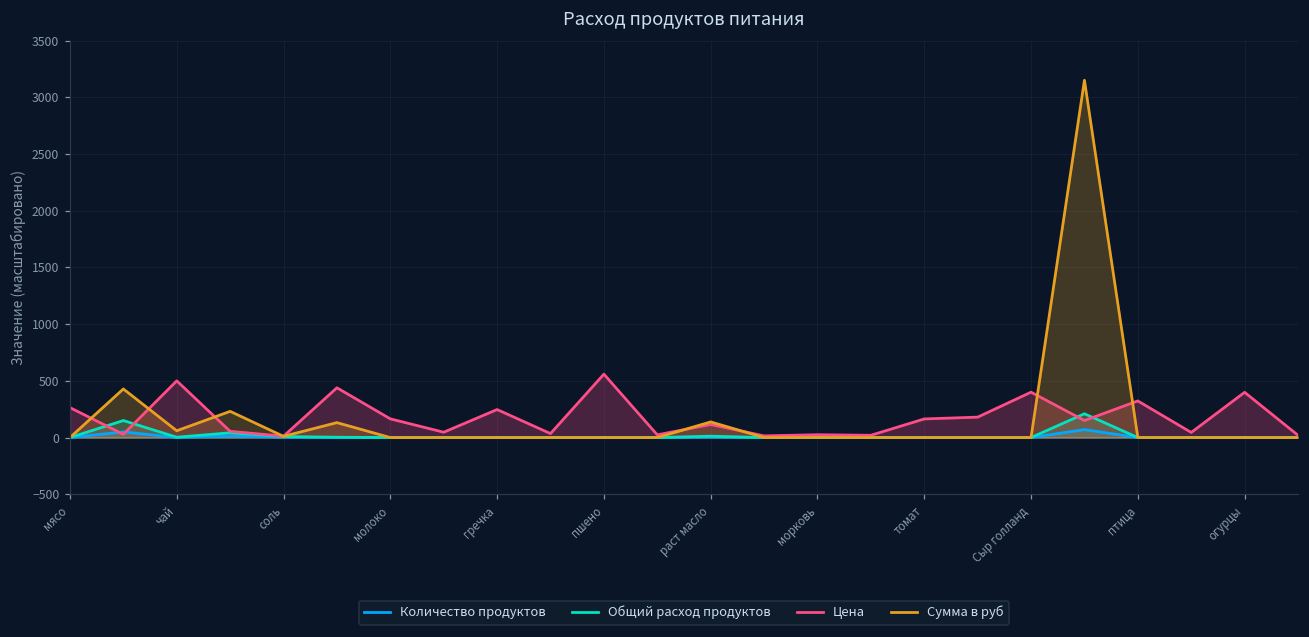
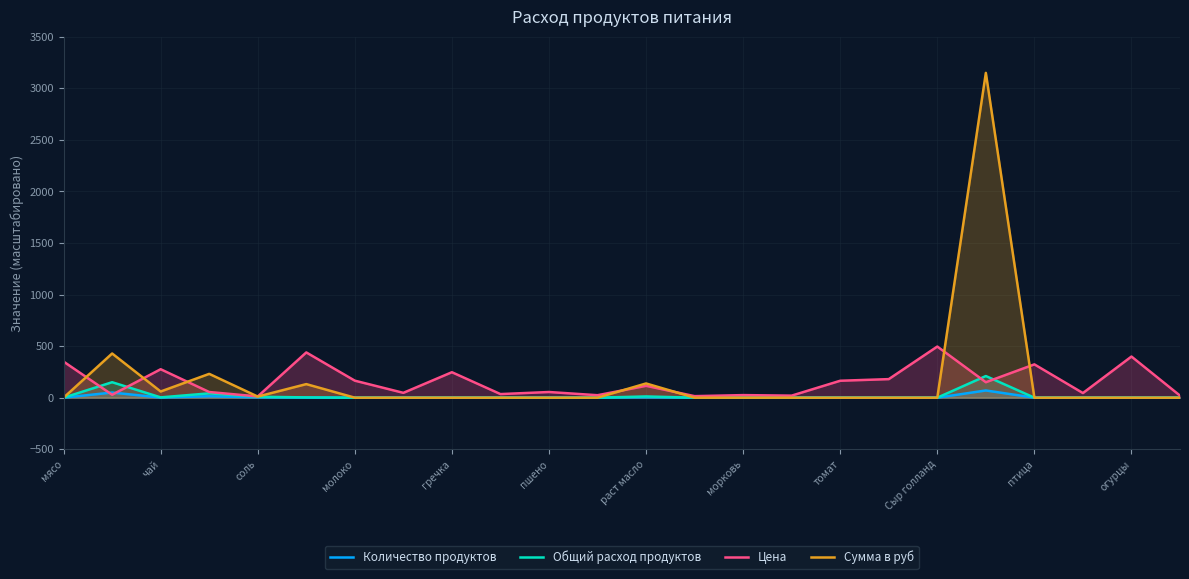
  {
    "Цена": {
-     "мясо": 260,
-     "чай": 500,
+     "мясо": 350,
+     "чай": 280,
      "молоко": 170,
      "гречка": 250,
-     "пшено": 560,
+     "пшено": 60,
      "морковь": 30,
      "томат": 160,
-     "Сыр голланд": 400,
+     "Сыр голланд": 500,
      "птица": 320,
      "огурцы": 400
    },
    "Сумма в руб": {
      "чай": 60
    }
  }
